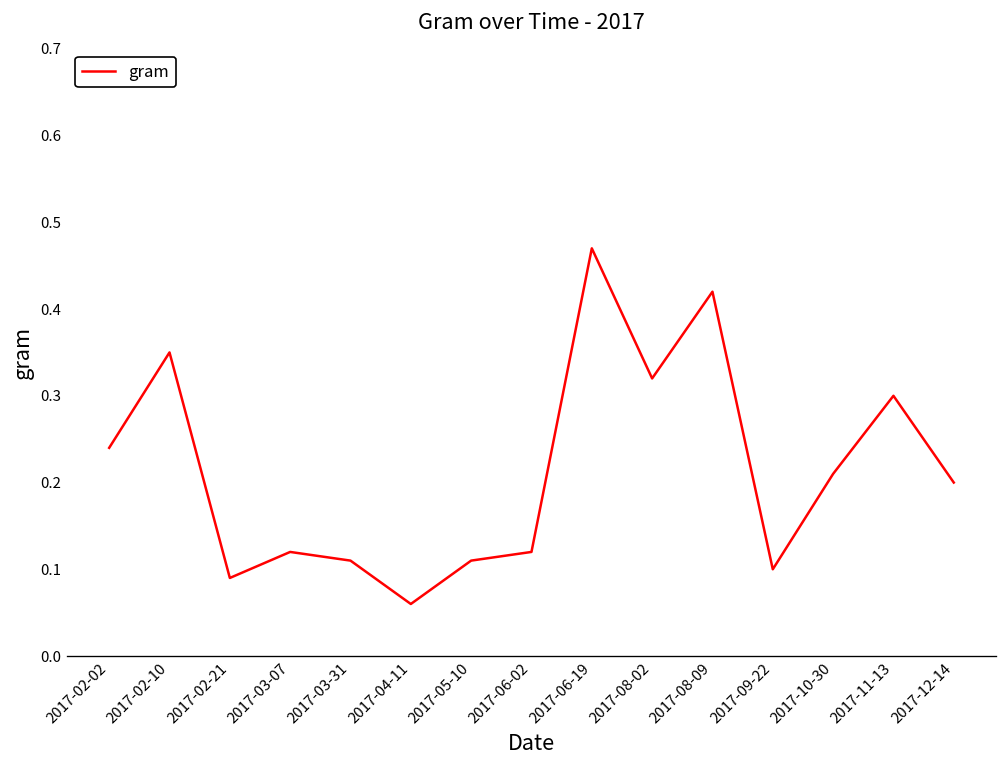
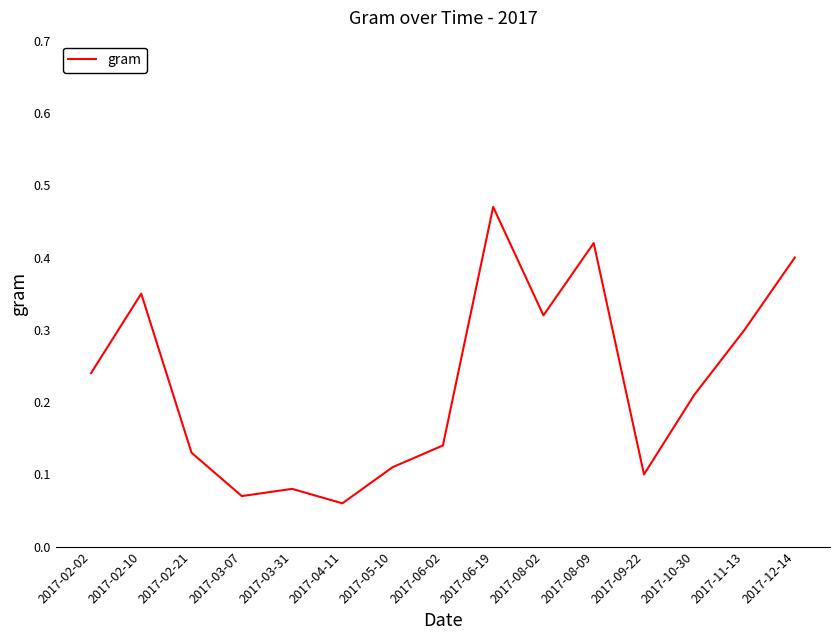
  {
    "2017-02-02": 0.24,
    "2017-02-10": 0.35,
-   "2017-02-21": 0.09,
-   "2017-03-07": 0.12,
-   "2017-03-31": 0.11,
+   "2017-02-21": 0.13,
+   "2017-03-07": 0.07,
+   "2017-03-31": 0.08,
    "2017-04-11": 0.06,
    "2017-05-10": 0.11,
-   "2017-06-02": 0.12,
+   "2017-06-02": 0.14,
    "2017-06-19": 0.47,
    "2017-08-02": 0.32,
    "2017-08-09": 0.42,
    "2017-09-22": 0.10,
    "2017-10-30": 0.21,
    "2017-11-13": 0.30,
-   "2017-12-14": 0.2
+   "2017-12-14": 0.4
  }
